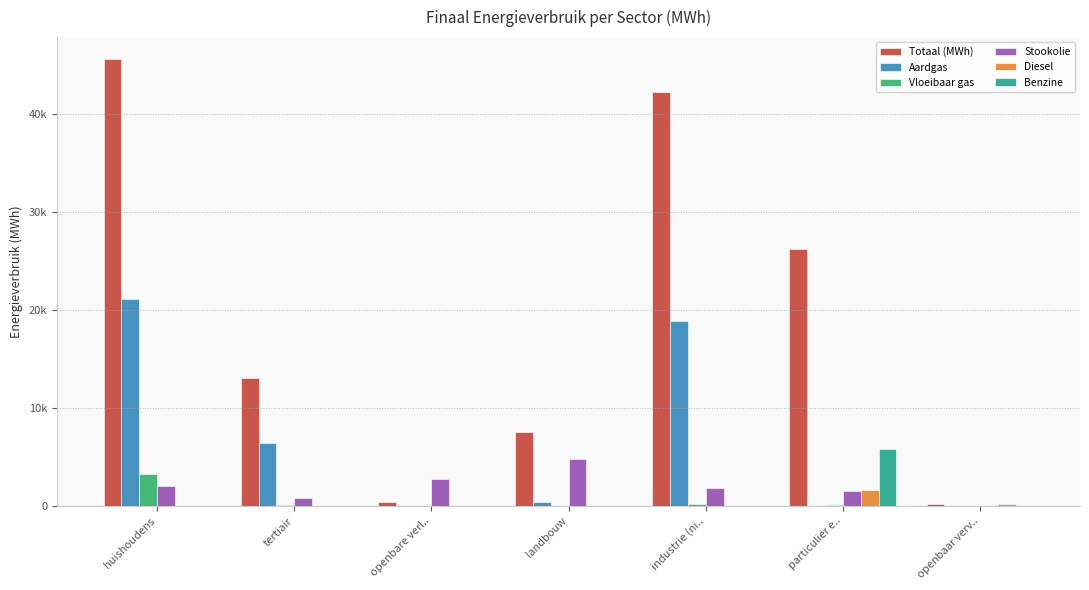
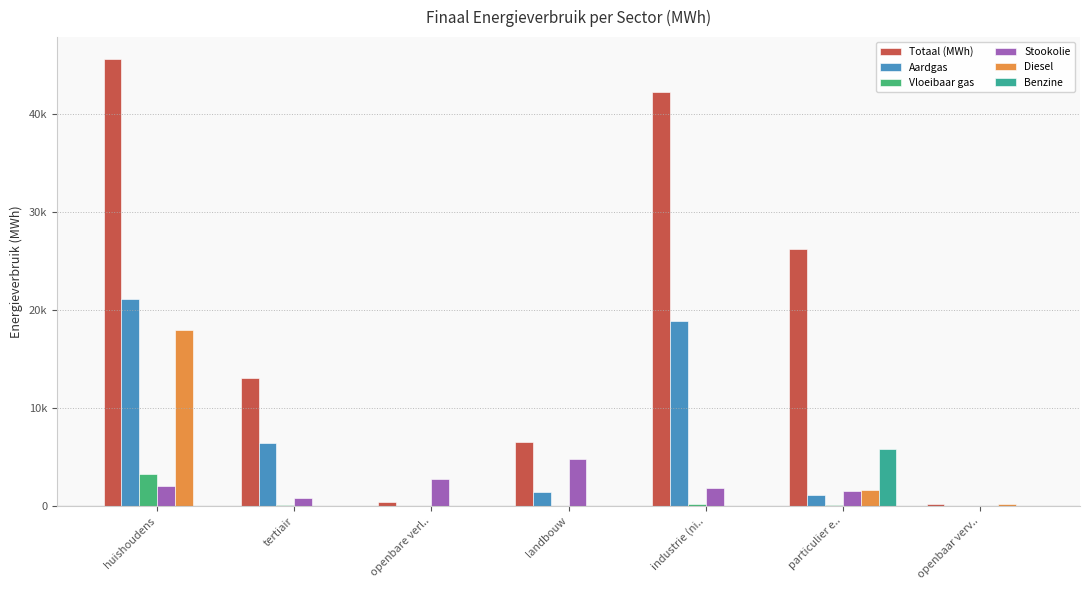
  {
    "Totaal (MWh)": {
      "huishoudens": 46000,
      "tertiair": 13000,
      "openbare verl..": 0,
-     "landbouw": 8000,
+     "landbouw": 6000,
      "industrie (ni..": 42000,
      "particulier e..": 26000
    },
    "Aardgas": {
      "huishoudens": 21000,
      "tertiair": 6000,
      "openbare verl..": 0,
-     "landbouw": 0,
+     "landbouw": 1000,
      "industrie (ni..": 19000,
-     "particulier e..": 0,
+     "particulier e..": 1000,
      "openbaar verv..": 0
    },
    "Stookolie": {
      "huishoudens": 2000,
      "tertiair": 1000,
      "openbare verl..": 3000,
      "landbouw": 5000,
      "industrie (ni..": 2000,
      "particulier e..": 2000,
      "openbaar verv..": 0
    },
    "Diesel": {
-     "huishoudens": 0,
+     "huishoudens": 18000,
      "tertiair": 0,
      "openbare verl..": 0,
      "landbouw": 0,
      "industrie (ni..": 0,
      "particulier e..": 2000
    }
  }
